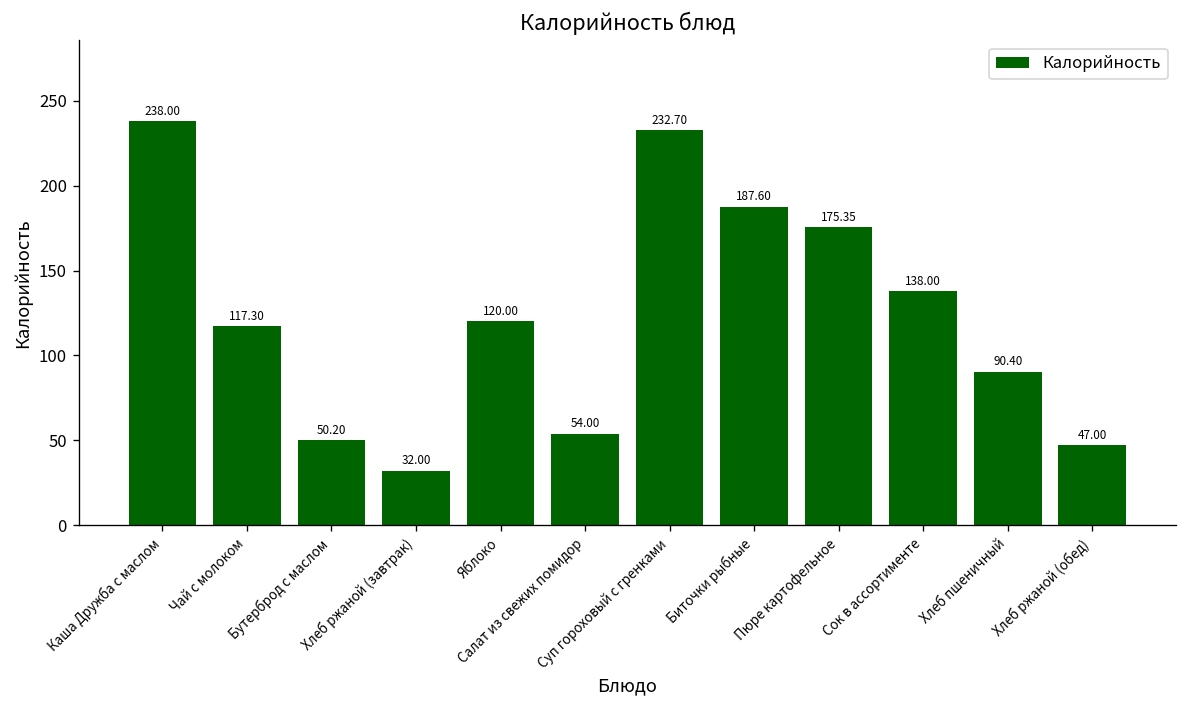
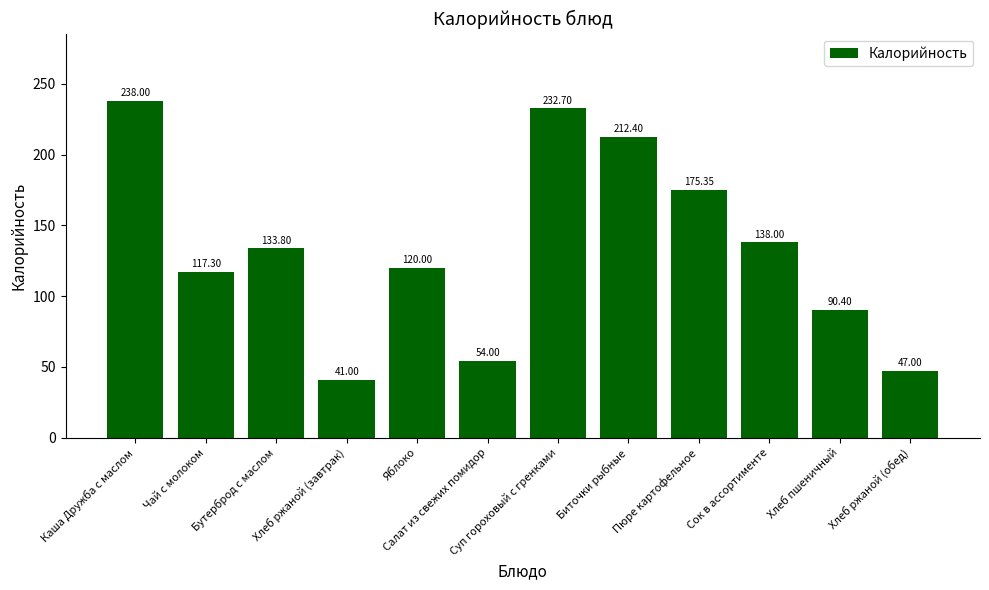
  {
    "Каша Дружба с маслом": 238.00,
    "Чай с молоком": 117.30,
-   "Бутерброд с маслом": 50.20,
-   "Хлеб ржаной (завтрак)": 32.00,
+   "Бутерброд с маслом": 133.80,
+   "Хлеб ржаной (завтрак)": 41.00,
    "Яблоко": 120.00,
    "Салат из свежих помидор": 54.00,
    "Суп гороховый с гренками": 232.70,
-   "Биточки рыбные": 187.60,
+   "Биточки рыбные": 212.40,
    "Пюре картофельное": 175.35,
    "Сок в ассортименте": 138.00,
    "Хлеб пшеничный": 90.40,
    "Хлеб ржаной (обед)": 47.00
  }
